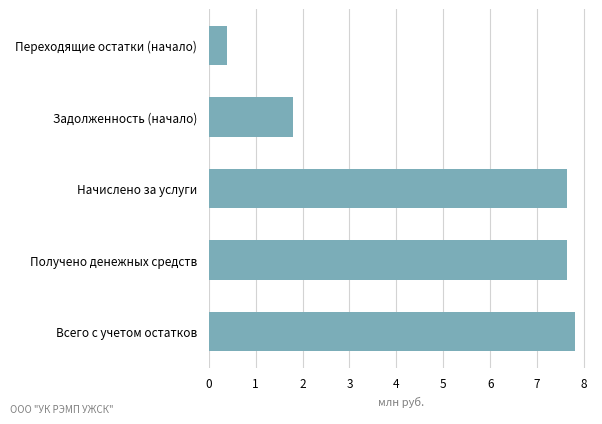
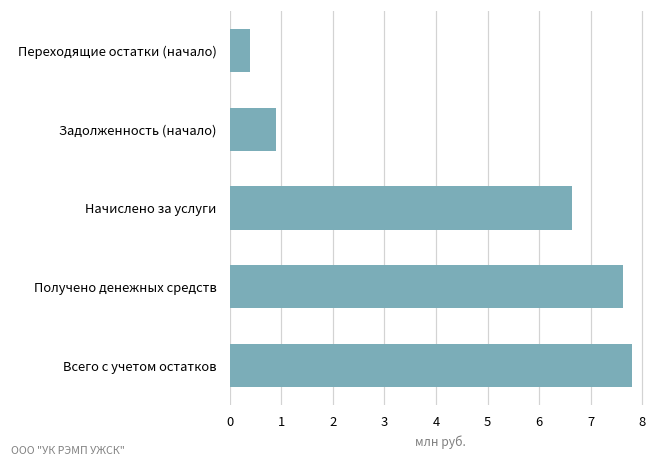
  {
    "Переходящие остатки (начало)": 0.4,
-   "Задолженность (начало)": 1.8,
-   "Начислено за услуги": 7.6,
+   "Задолженность (начало)": 0.9,
+   "Начислено за услуги": 6.6,
    "Получено денежных средств": 7.6,
    "Всего с учетом остатков": 7.8
  }
